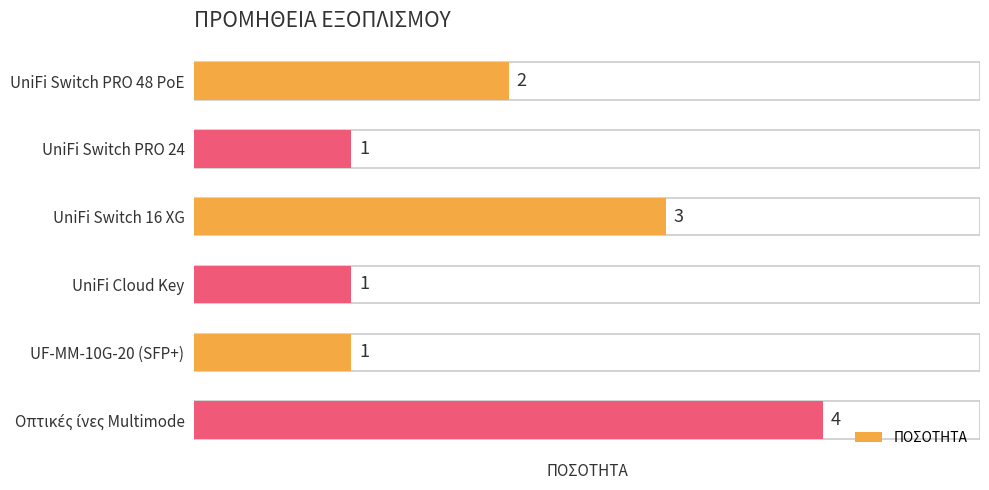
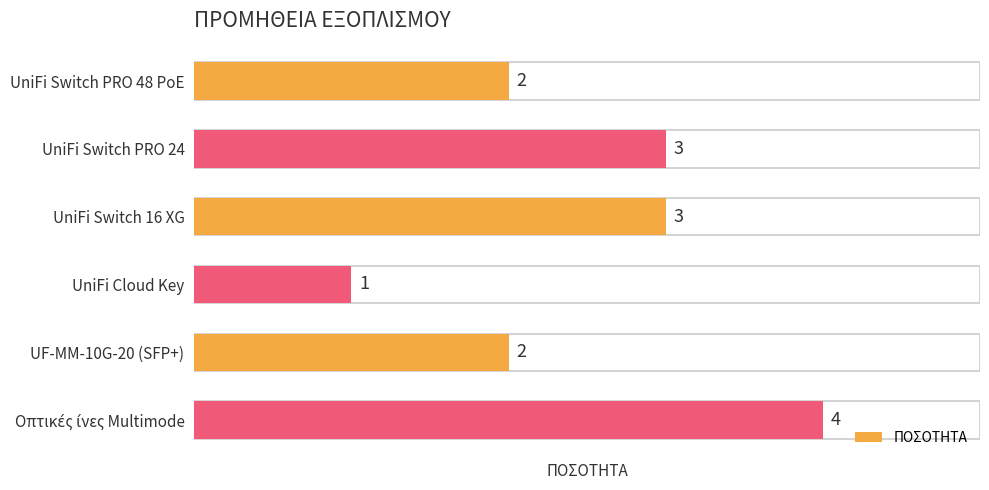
  {
    "UniFi Switch PRO 48 PoE": 2,
-   "UniFi Switch PRO 24": 1,
+   "UniFi Switch PRO 24": 3,
    "UniFi Switch 16 XG": 3,
    "UniFi Cloud Key": 1,
-   "UF-MM-10G-20 (SFP+)": 1,
+   "UF-MM-10G-20 (SFP+)": 2,
    "Οπτικές ίνες Multimode": 4
  }
